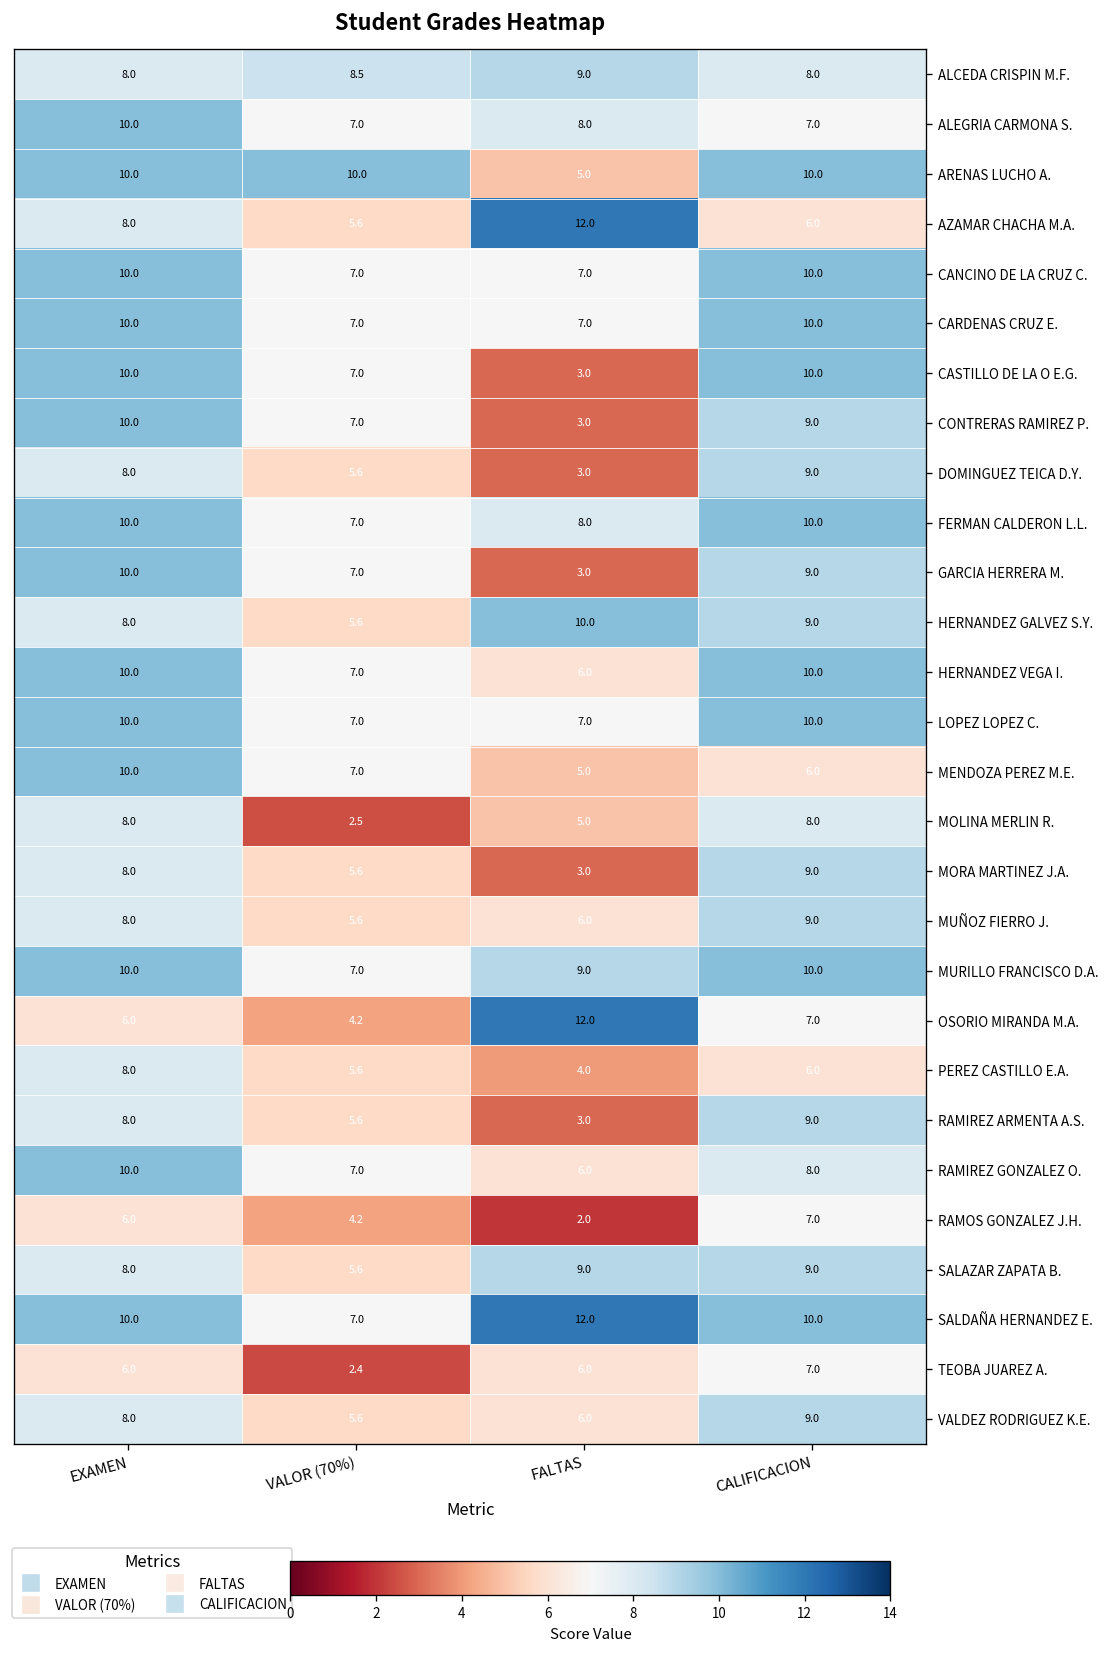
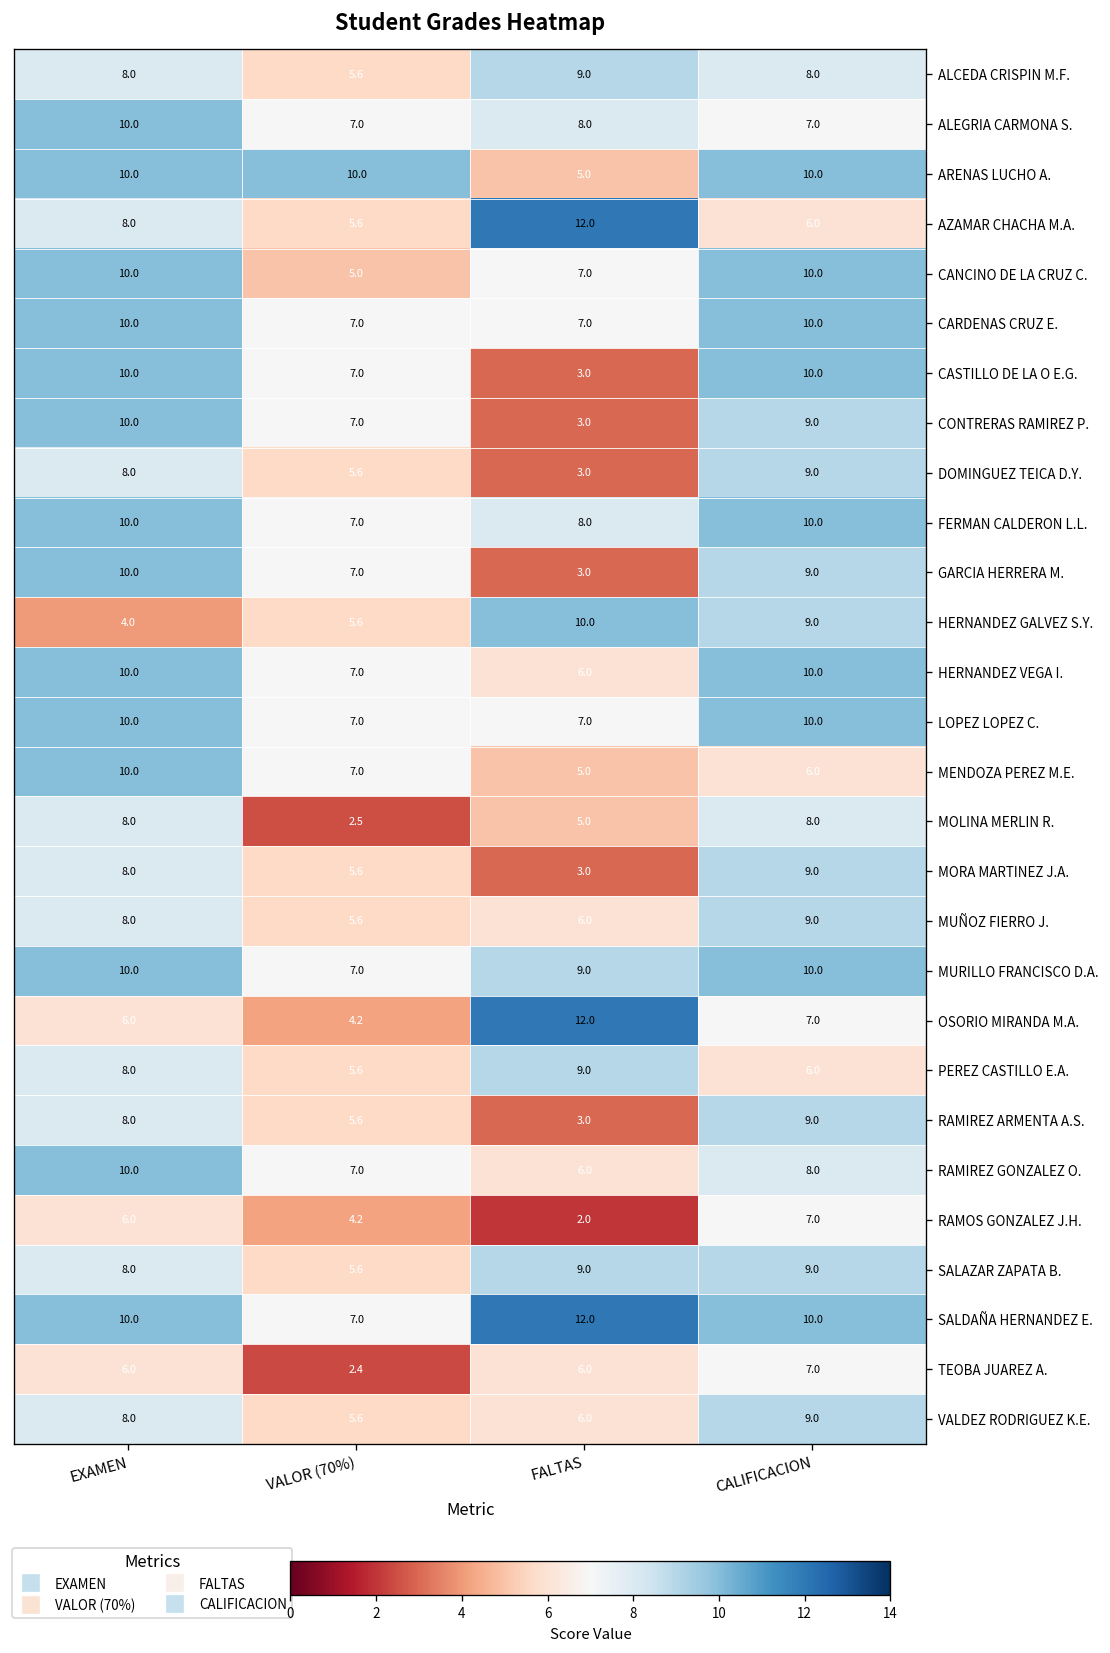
  {
    "ALCEDA CRISPIN M.F.": {
      "EXAMEN": 8.0,
-     "VALOR (70%)": 8.5,
+     "VALOR (70%)": 5.6,
      "FALTAS": 9.0,
      "CALIFICACION": 8.0
    },
    "ALEGRIA CARMONA S.": {
      "EXAMEN": 10.0,
      "VALOR (70%)": 7.0,
      "FALTAS": 8.0,
      "CALIFICACION": 7.0
    },
    "ARENAS LUCHO A.": {
      "EXAMEN": 10.0,
      "VALOR (70%)": 10.0,
      "FALTAS": 5.0,
      "CALIFICACION": 10.0
    },
    "AZAMAR CHACHA M.A.": {
      "EXAMEN": 8.0,
      "VALOR (70%)": 5.6,
      "FALTAS": 12.0
    },
    "CANCINO DE LA CRUZ C.": {
      "EXAMEN": 10.0,
-     "VALOR (70%)": 7.0,
+     "VALOR (70%)": 5.0,
      "FALTAS": 7.0,
      "CALIFICACION": 10.0
    },
    "CARDENAS CRUZ E.": {
      "EXAMEN": 10.0,
      "VALOR (70%)": 7.0,
      "FALTAS": 7.0,
      "CALIFICACION": 10.0
    },
    "CASTILLO DE LA O E.G.": {
      "EXAMEN": 10.0,
      "VALOR (70%)": 7.0,
      "FALTAS": 3.0,
      "CALIFICACION": 10.0
    },
    "CONTRERAS RAMIREZ P.": {
      "EXAMEN": 10.0,
      "VALOR (70%)": 7.0,
      "FALTAS": 3.0,
      "CALIFICACION": 9.0
    },
    "DOMINGUEZ TEICA D.Y.": {
      "EXAMEN": 8.0,
      "VALOR (70%)": 5.6,
      "FALTAS": 3.0,
      "CALIFICACION": 9.0
    },
    "FERMAN CALDERON L.L.": {
      "EXAMEN": 10.0,
      "VALOR (70%)": 7.0,
      "FALTAS": 8.0,
      "CALIFICACION": 10.0
    },
    "GARCIA HERRERA M.": {
      "EXAMEN": 10.0,
      "VALOR (70%)": 7.0,
      "FALTAS": 3.0,
      "CALIFICACION": 9.0
    },
    "HERNANDEZ GALVEZ S.Y.": {
-     "EXAMEN": 8.0,
+     "EXAMEN": 4.0,
      "VALOR (70%)": 5.6,
      "FALTAS": 10.0,
      "CALIFICACION": 9.0
    },
    "HERNANDEZ VEGA I.": {
      "EXAMEN": 10.0,
      "VALOR (70%)": 7.0,
      "CALIFICACION": 10.0
    },
    "LOPEZ LOPEZ C.": {
      "EXAMEN": 10.0,
      "VALOR (70%)": 7.0,
      "FALTAS": 7.0,
      "CALIFICACION": 10.0
    },
    "MENDOZA PEREZ M.E.": {
      "EXAMEN": 10.0,
      "VALOR (70%)": 7.0,
      "FALTAS": 5.0
    },
    "MOLINA MERLIN R.": {
      "EXAMEN": 8.0,
      "VALOR (70%)": 2.5,
      "FALTAS": 5.0,
      "CALIFICACION": 8.0
    },
    "MORA MARTINEZ J.A.": {
      "EXAMEN": 8.0,
      "VALOR (70%)": 5.6,
      "FALTAS": 3.0,
      "CALIFICACION": 9.0
    },
    "MUÑOZ FIERRO J.": {
      "EXAMEN": 8.0,
      "VALOR (70%)": 5.6,
      "CALIFICACION": 9.0
    },
    "MURILLO FRANCISCO D.A.": {
      "EXAMEN": 10.0,
      "VALOR (70%)": 7.0,
      "FALTAS": 9.0,
      "CALIFICACION": 10.0
    },
    "OSORIO MIRANDA M.A.": {
      "VALOR (70%)": 4.2,
      "FALTAS": 12.0,
      "CALIFICACION": 7.0
    },
    "PEREZ CASTILLO E.A.": {
      "EXAMEN": 8.0,
      "VALOR (70%)": 5.6,
-     "FALTAS": 4.0
+     "FALTAS": 9.0
    },
    "RAMIREZ ARMENTA A.S.": {
      "EXAMEN": 8.0,
      "VALOR (70%)": 5.6,
      "FALTAS": 3.0,
      "CALIFICACION": 9.0
    },
    "RAMIREZ GONZALEZ O.": {
      "EXAMEN": 10.0,
      "VALOR (70%)": 7.0,
      "CALIFICACION": 8.0
    },
    "RAMOS GONZALEZ J.H.": {
      "VALOR (70%)": 4.2,
      "FALTAS": 2.0,
      "CALIFICACION": 7.0
    },
    "SALAZAR ZAPATA B.": {
      "EXAMEN": 8.0,
      "VALOR (70%)": 5.6,
      "FALTAS": 9.0,
      "CALIFICACION": 9.0
    },
    "SALDAÑA HERNANDEZ E.": {
      "EXAMEN": 10.0,
      "VALOR (70%)": 7.0,
      "FALTAS": 12.0,
      "CALIFICACION": 10.0
    },
    "TEOBA JUAREZ A.": {
      "VALOR (70%)": 2.4,
      "CALIFICACION": 7.0
    },
    "VALDEZ RODRIGUEZ K.E.": {
      "EXAMEN": 8.0,
      "VALOR (70%)": 5.6,
      "CALIFICACION": 9.0
    }
  }
